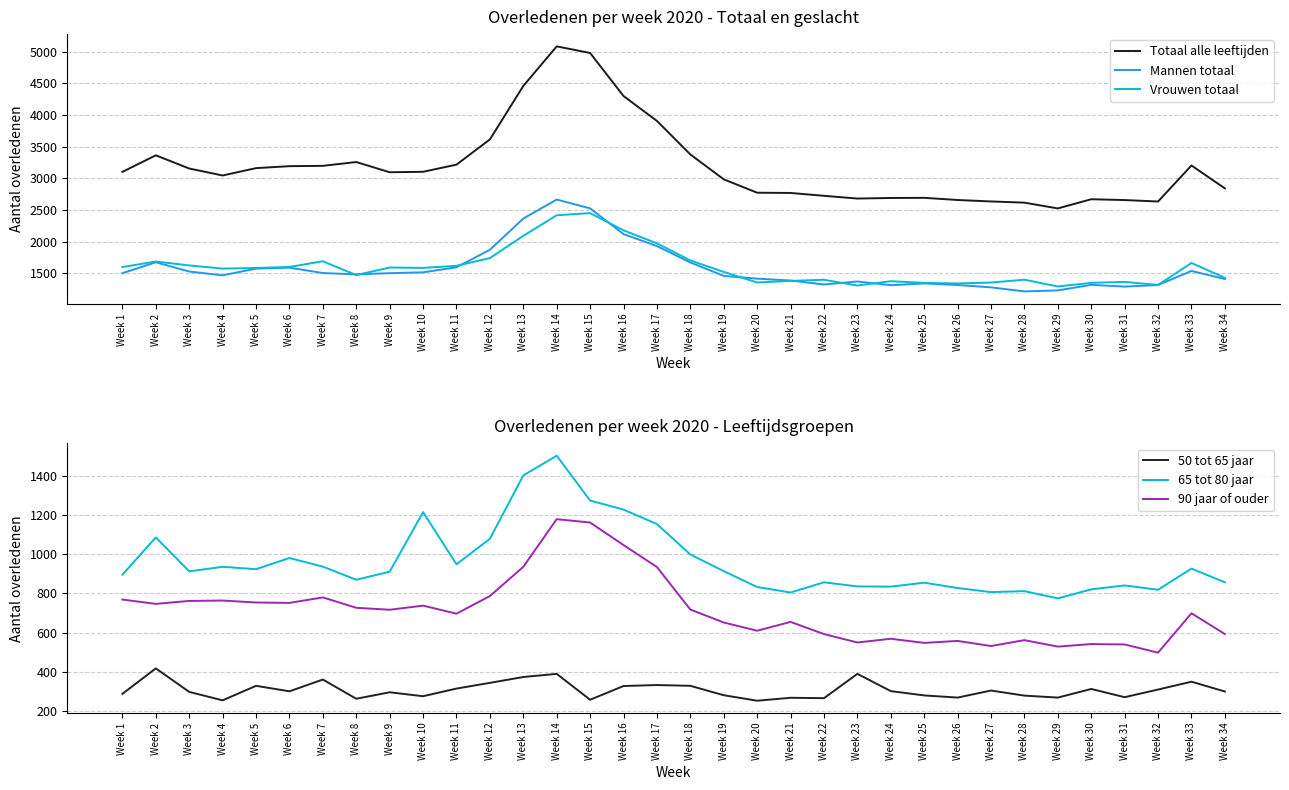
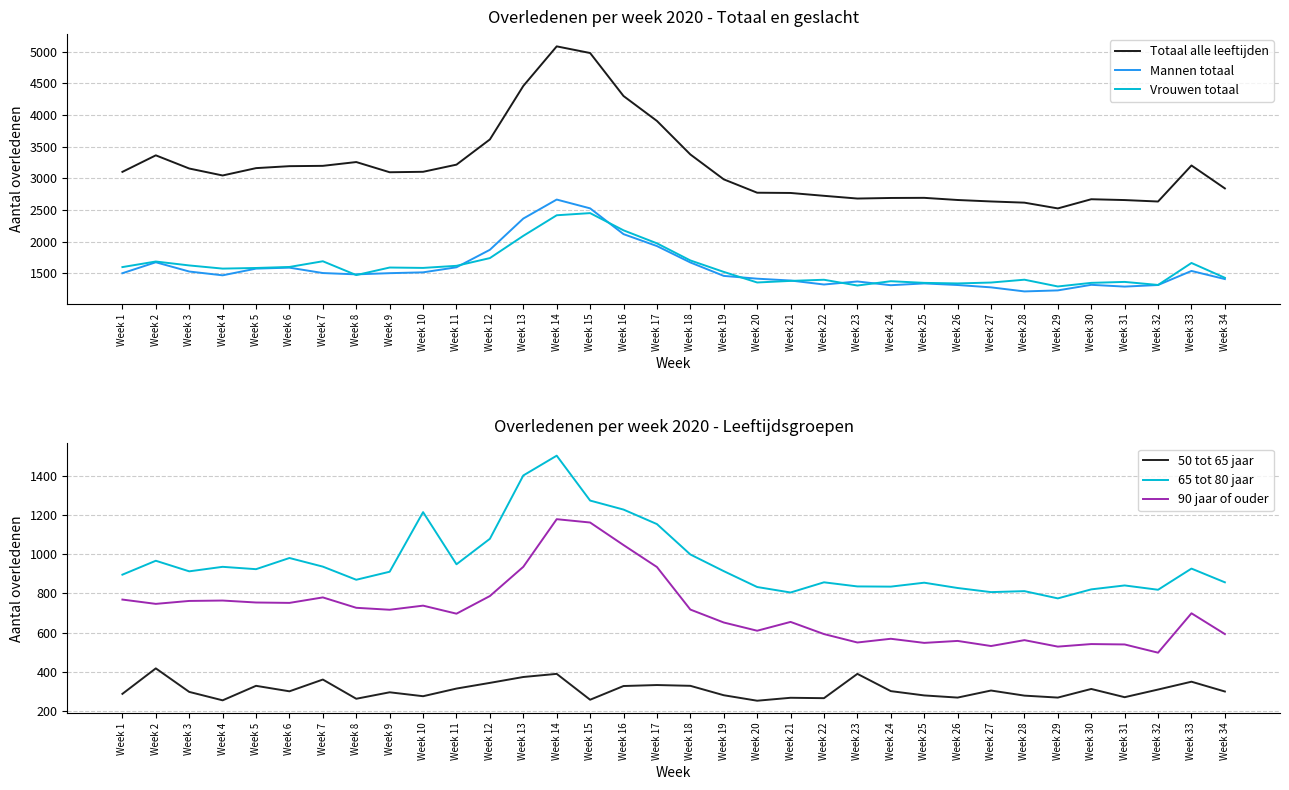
  {
    "Overledenen per week 2020 - Totaal en geslacht": {
      "Totaal alle leeftijden": {
        "Week 1": 3100,
        "Week 2": 3400,
        "Week 3": 3200,
        "Week 4": 3000,
        "Week 5": 3200,
        "Week 6": 3200,
        "Week 7": 3200,
        "Week 8": 3300,
        "Week 9": 3100,
        "Week 10": 3100,
        "Week 11": 3200,
        "Week 12": 3600,
        "Week 13": 4500,
        "Week 14": 5100,
        "Week 15": 5000,
        "Week 16": 4300,
        "Week 17": 3900,
        "Week 18": 3400,
        "Week 19": 3000,
        "Week 20": 2800,
        "Week 21": 2800,
        "Week 22": 2700,
        "Week 23": 2700,
        "Week 24": 2700,
        "Week 25": 2700,
        "Week 26": 2700,
        "Week 27": 2600,
        "Week 28": 2600,
        "Week 29": 2500,
        "Week 30": 2700,
        "Week 31": 2700,
        "Week 32": 2600,
        "Week 33": 3200,
        "Week 34": 2800
      }
    },
    "Overledenen per week 2020 - Leeftijdsgroepen": {
      "50 tot 65 jaar": {
        "Week 1": 290,
        "Week 2": 420,
        "Week 3": 300,
        "Week 4": 260,
        "Week 5": 330,
        "Week 6": 300,
        "Week 7": 360,
        "Week 8": 260,
        "Week 9": 300,
        "Week 10": 280,
        "Week 11": 320,
        "Week 12": 340,
        "Week 13": 370,
        "Week 14": 390,
        "Week 15": 260,
        "Week 16": 330,
        "Week 17": 330,
        "Week 18": 330,
        "Week 19": 280,
        "Week 20": 250,
        "Week 21": 270,
        "Week 22": 270,
        "Week 23": 390,
        "Week 24": 300,
        "Week 25": 280,
        "Week 26": 270,
        "Week 27": 310,
        "Week 28": 280,
        "Week 29": 270,
        "Week 30": 310,
        "Week 31": 270,
        "Week 32": 310,
        "Week 33": 350,
        "Week 34": 300
      },
      "65 tot 80 jaar": {
        "Week 1": 900,
-       "Week 2": 1090,
+       "Week 2": 970,
        "Week 3": 910,
        "Week 4": 940,
        "Week 5": 920,
        "Week 6": 980,
        "Week 7": 940,
        "Week 8": 870,
        "Week 9": 910,
        "Week 10": 1220,
        "Week 11": 950,
        "Week 12": 1080,
        "Week 13": 1400,
        "Week 14": 1500,
        "Week 15": 1270,
        "Week 16": 1230,
        "Week 17": 1150,
        "Week 18": 1000,
        "Week 19": 910,
        "Week 20": 830,
        "Week 21": 810,
        "Week 22": 860,
        "Week 23": 840,
        "Week 24": 840,
        "Week 25": 860,
        "Week 26": 830,
        "Week 27": 810,
        "Week 28": 810,
        "Week 29": 780,
        "Week 30": 820,
        "Week 31": 840,
        "Week 32": 820,
        "Week 33": 930,
        "Week 34": 860
      },
      "90 jaar of ouder": {
        "Week 1": 770,
        "Week 2": 750,
        "Week 3": 760,
        "Week 4": 760,
        "Week 5": 750,
        "Week 6": 750,
        "Week 7": 780,
        "Week 8": 730,
        "Week 9": 720,
        "Week 10": 740,
        "Week 11": 700,
        "Week 12": 790,
        "Week 13": 940,
        "Week 14": 1180,
        "Week 15": 1160,
        "Week 16": 1050,
        "Week 17": 940,
        "Week 18": 720,
        "Week 19": 650,
        "Week 20": 610,
        "Week 21": 660,
        "Week 22": 590,
        "Week 23": 550,
        "Week 24": 570,
        "Week 25": 550,
        "Week 26": 560,
        "Week 27": 530,
        "Week 28": 560,
        "Week 29": 530,
        "Week 30": 540,
        "Week 31": 540,
        "Week 32": 500,
        "Week 33": 700,
        "Week 34": 590
      }
    }
  }
